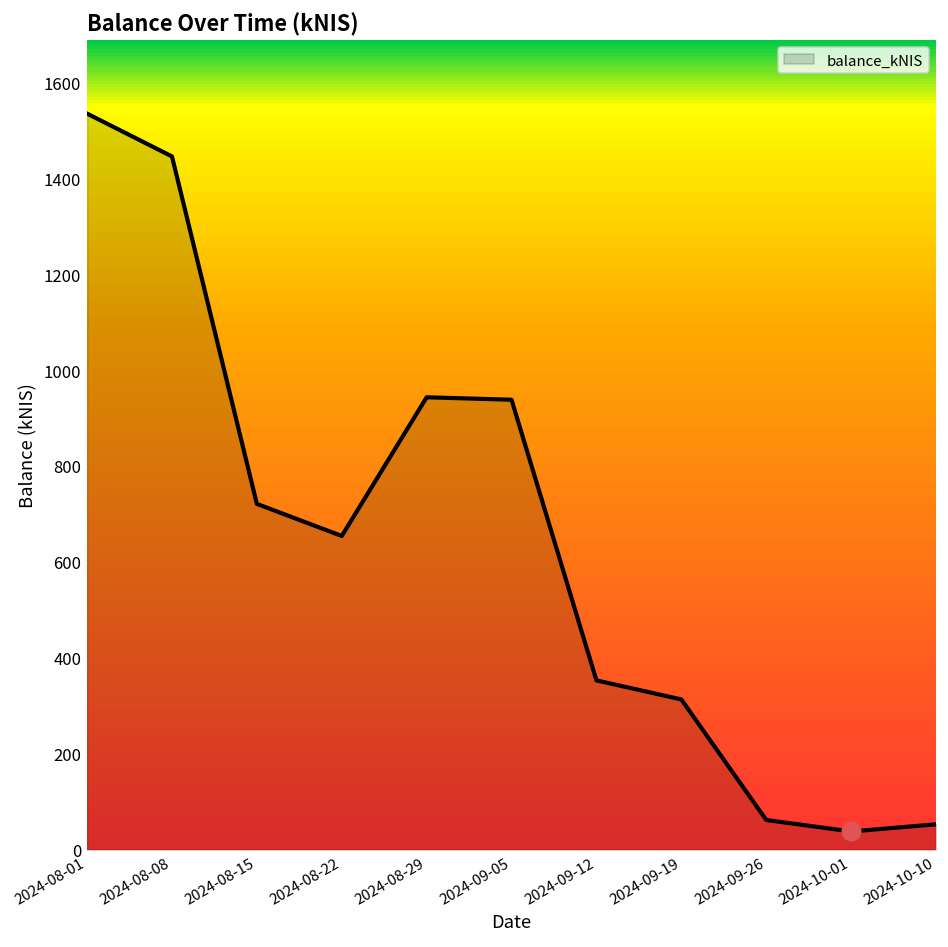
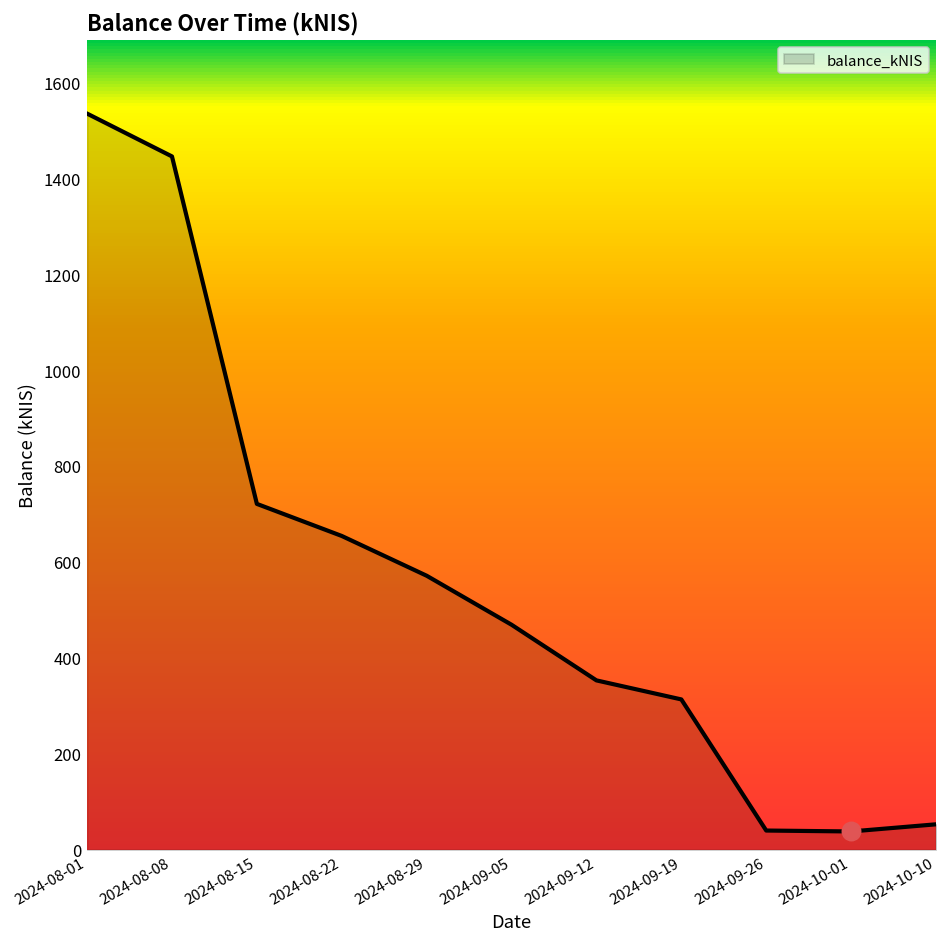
  {
    "balance_kNIS": {
      "2024-08-01": 1530,
      "2024-08-08": 1450,
      "2024-08-15": 720,
      "2024-08-22": 650,
-     "2024-08-29": 940,
-     "2024-09-05": 940,
+     "2024-08-29": 570,
+     "2024-09-05": 470,
      "2024-09-12": 350,
      "2024-09-19": 310,
-     "2024-09-26": 60,
+     "2024-09-26": 40,
      "2024-10-10": 50
    }
  }
